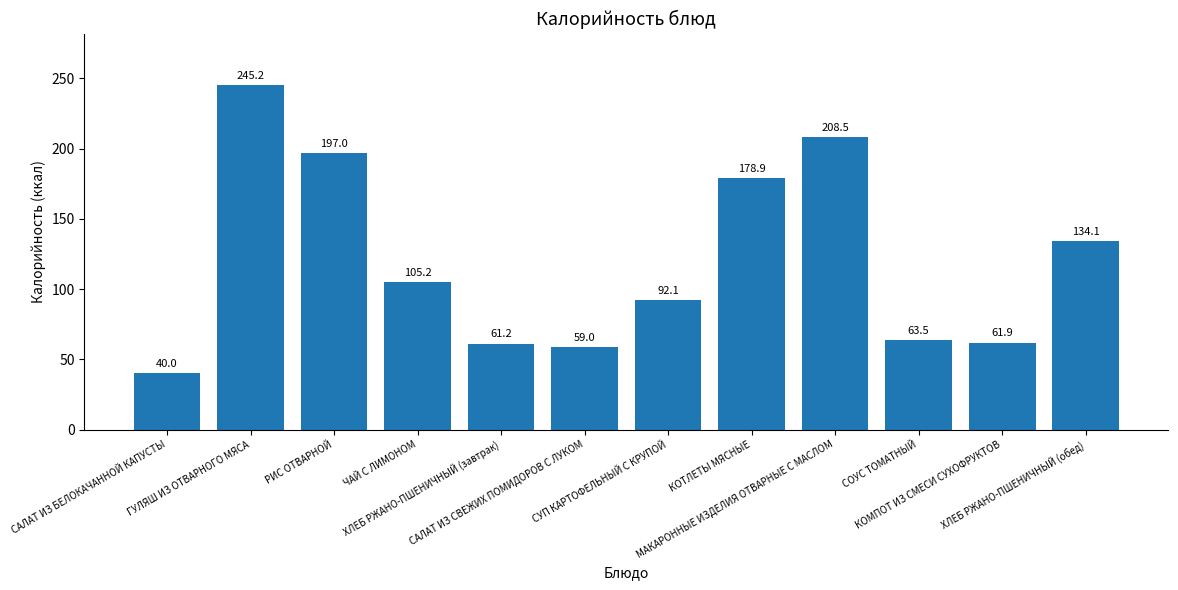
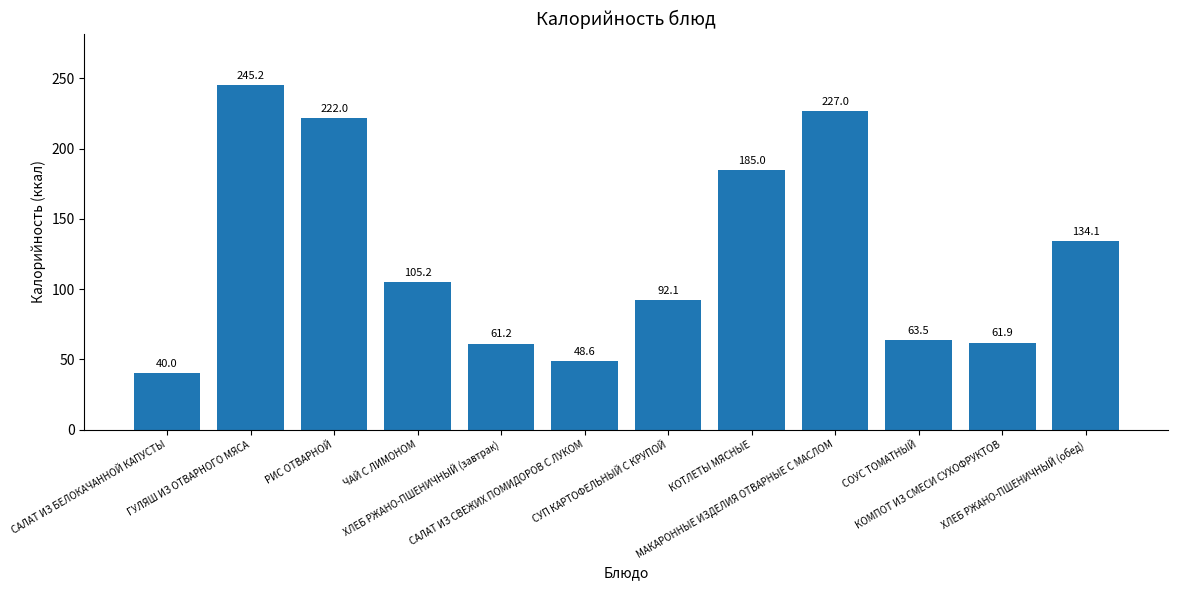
  {
    "САЛАТ ИЗ БЕЛОКАЧАННОЙ КАПУСТЫ": 40.0,
    "ГУЛЯШ ИЗ ОТВАРНОГО МЯСА": 245.2,
-   "РИС ОТВАРНОЙ": 197.0,
+   "РИС ОТВАРНОЙ": 222.0,
    "ЧАЙ С ЛИМОНОМ": 105.2,
    "ХЛЕБ РЖАНО-ПШЕНИЧНЫЙ (завтрак)": 61.2,
-   "САЛАТ ИЗ СВЕЖИХ ПОМИДОРОВ С ЛУКОМ": 59.0,
+   "САЛАТ ИЗ СВЕЖИХ ПОМИДОРОВ С ЛУКОМ": 48.6,
    "СУП КАРТОФЕЛЬНЫЙ С КРУПОЙ": 92.1,
-   "КОТЛЕТЫ МЯСНЫЕ": 178.9,
-   "МАКАРОННЫЕ ИЗДЕЛИЯ ОТВАРНЫЕ С МАСЛОМ": 208.5,
+   "КОТЛЕТЫ МЯСНЫЕ": 185.0,
+   "МАКАРОННЫЕ ИЗДЕЛИЯ ОТВАРНЫЕ С МАСЛОМ": 227.0,
    "СОУС ТОМАТНЫЙ": 63.5,
    "КОМПОТ ИЗ СМЕСИ СУХОФРУКТОВ": 61.9,
    "ХЛЕБ РЖАНО-ПШЕНИЧНЫЙ (обед)": 134.1
  }
